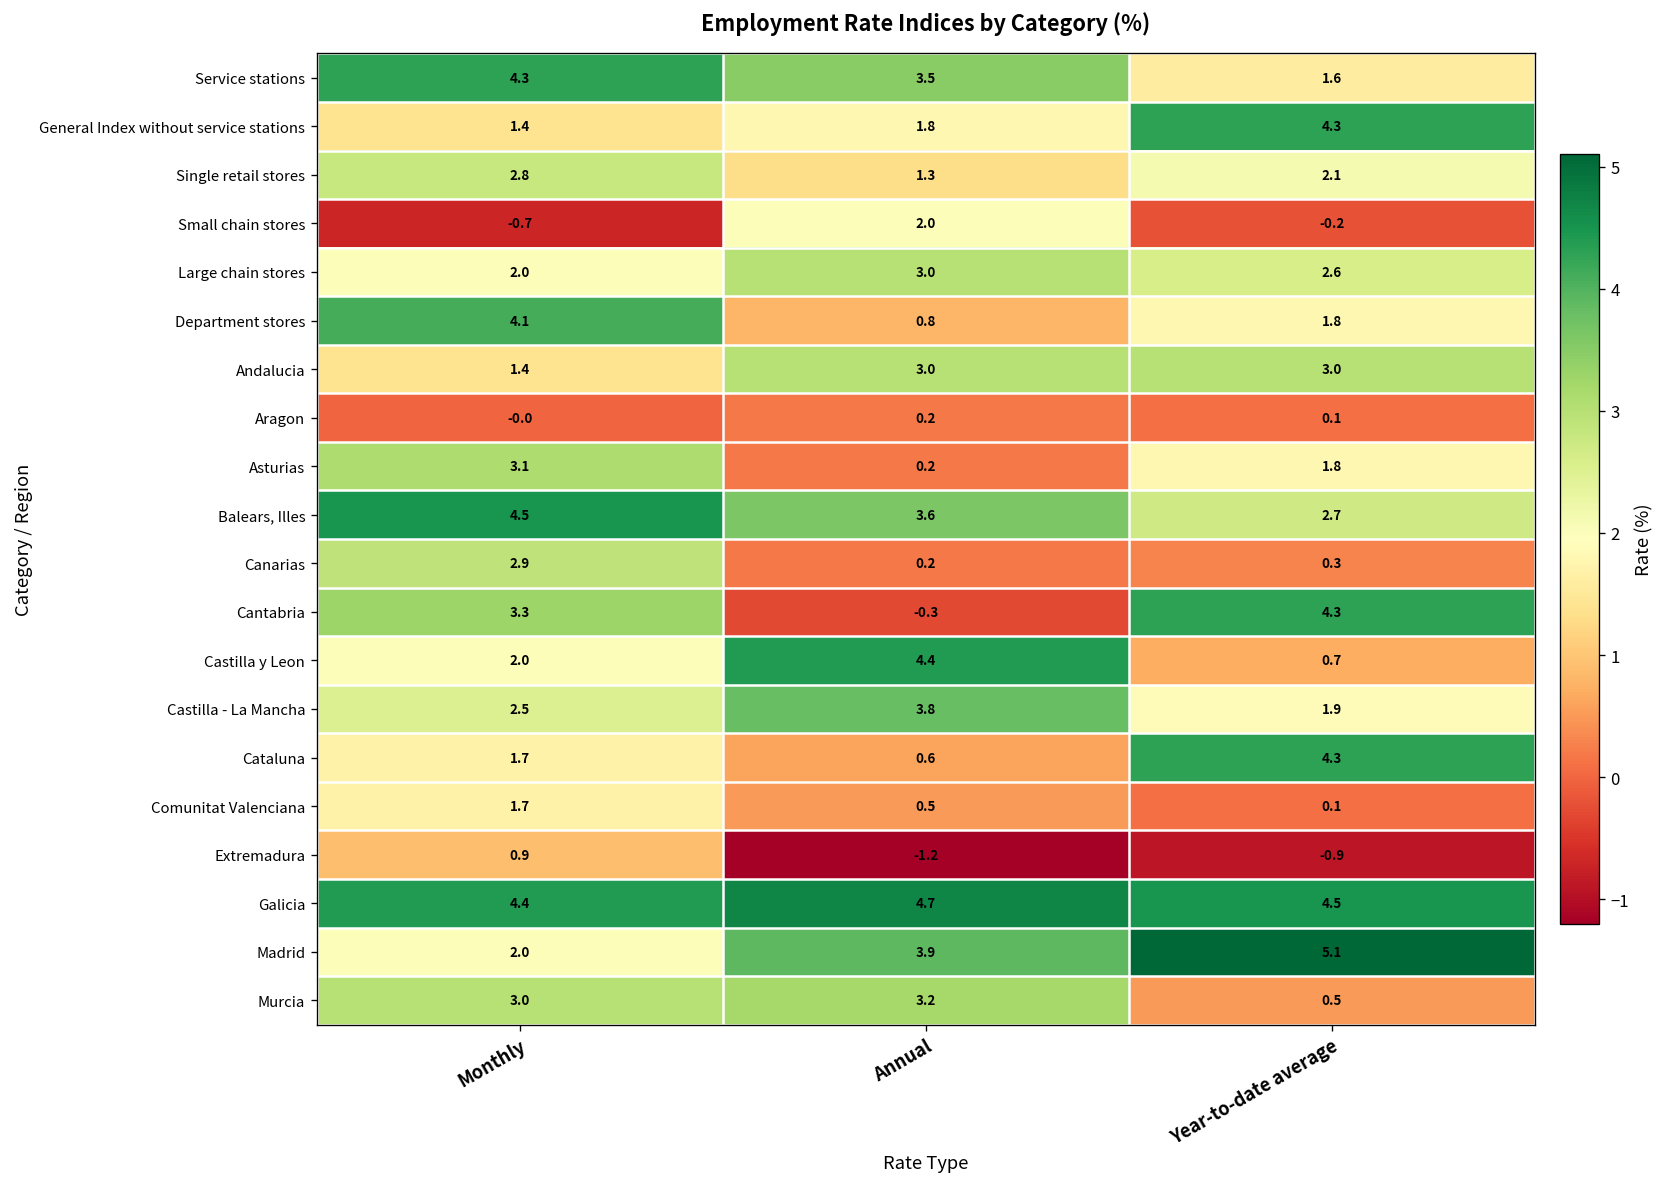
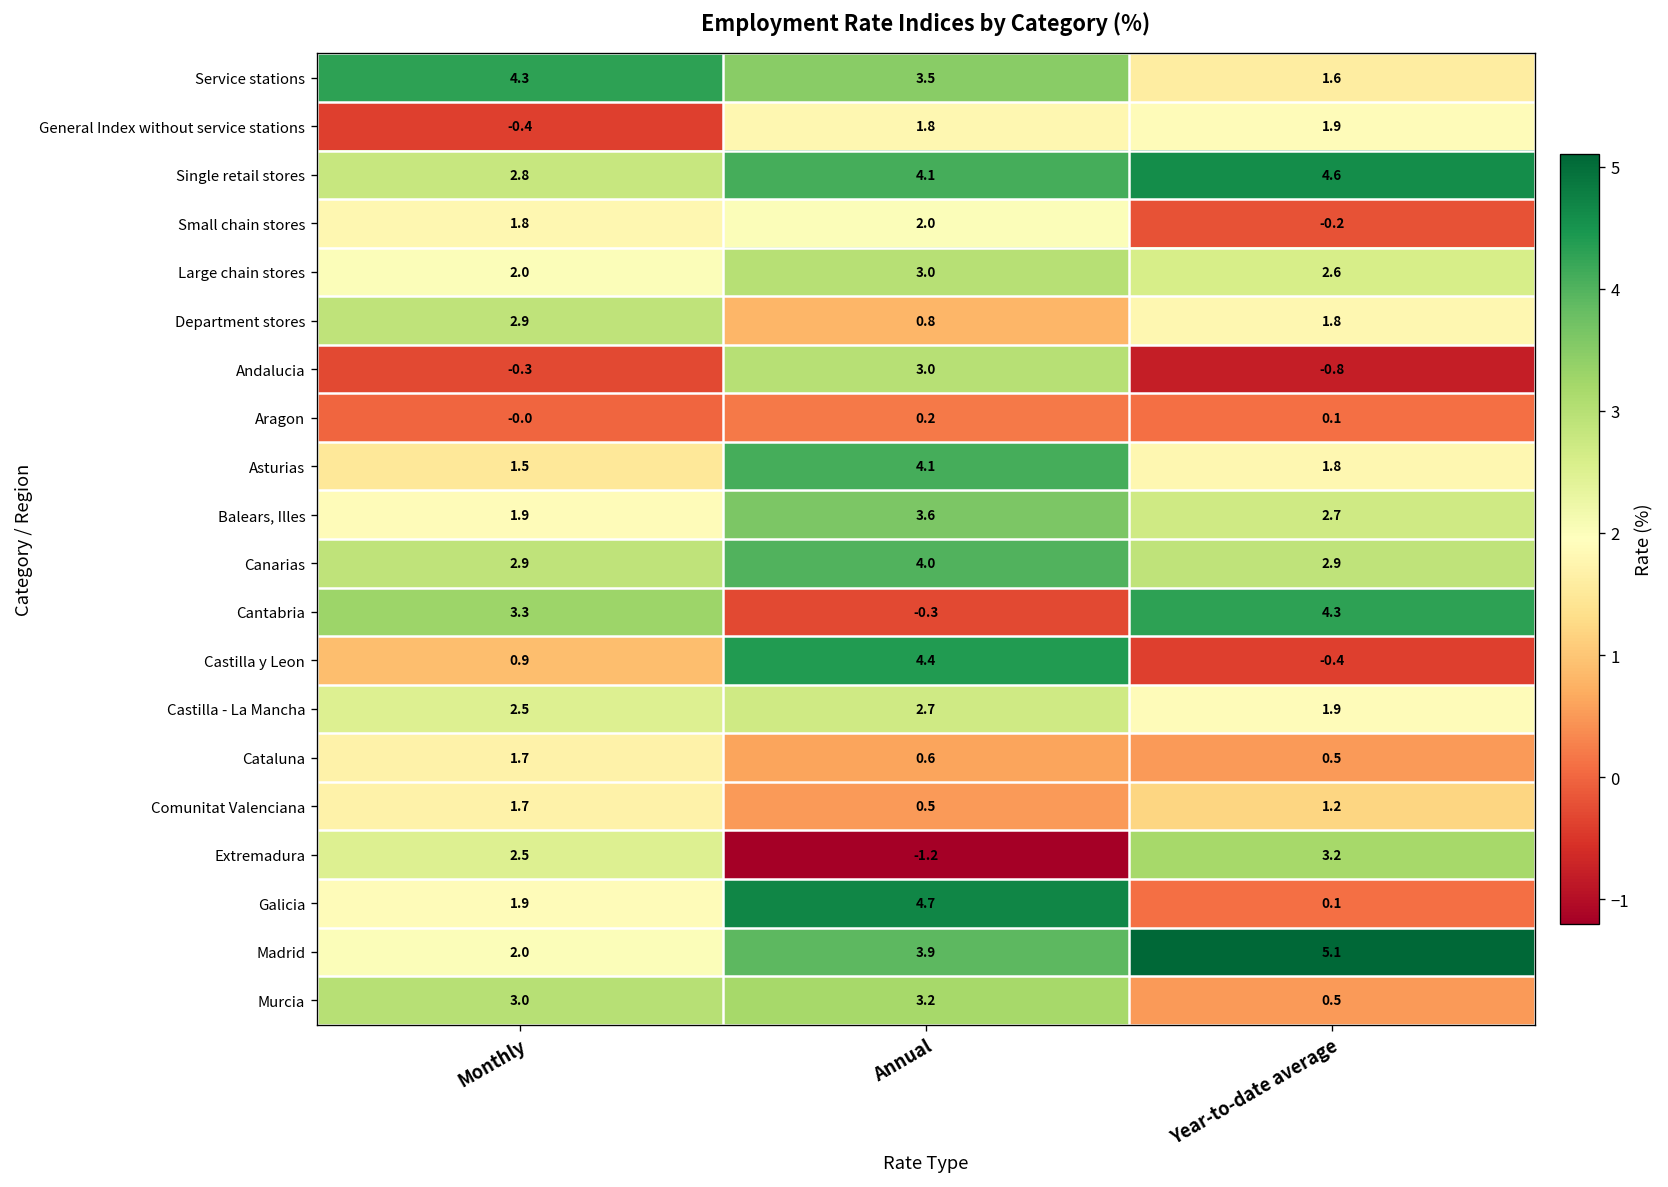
  {
    "Service stations": {
      "Monthly": 4.3,
      "Annual": 3.5,
      "Year-to-date average": 1.6
    },
    "General Index without service stations": {
-     "Monthly": 1.4,
+     "Monthly": -0.4,
      "Annual": 1.8,
-     "Year-to-date average": 4.3
+     "Year-to-date average": 1.9
    },
    "Single retail stores": {
      "Monthly": 2.8,
-     "Annual": 1.3,
-     "Year-to-date average": 2.1
+     "Annual": 4.1,
+     "Year-to-date average": 4.6
    },
    "Small chain stores": {
-     "Monthly": -0.7,
+     "Monthly": 1.8,
      "Annual": 2.0,
      "Year-to-date average": -0.2
    },
    "Large chain stores": {
      "Monthly": 2.0,
      "Annual": 3.0,
      "Year-to-date average": 2.6
    },
    "Department stores": {
-     "Monthly": 4.1,
+     "Monthly": 2.9,
      "Annual": 0.8,
      "Year-to-date average": 1.8
    },
    "Andalucia": {
-     "Monthly": 1.4,
+     "Monthly": -0.3,
      "Annual": 3.0,
-     "Year-to-date average": 3.0
+     "Year-to-date average": -0.8
    },
    "Aragon": {
      "Monthly": -0.0,
      "Annual": 0.2,
      "Year-to-date average": 0.1
    },
    "Asturias": {
-     "Monthly": 3.1,
-     "Annual": 0.2,
+     "Monthly": 1.5,
+     "Annual": 4.1,
      "Year-to-date average": 1.8
    },
    "Balears, Illes": {
-     "Monthly": 4.5,
+     "Monthly": 1.9,
      "Annual": 3.6,
      "Year-to-date average": 2.7
    },
    "Canarias": {
      "Monthly": 2.9,
-     "Annual": 0.2,
-     "Year-to-date average": 0.3
+     "Annual": 4.0,
+     "Year-to-date average": 2.9
    },
    "Cantabria": {
      "Monthly": 3.3,
      "Annual": -0.3,
      "Year-to-date average": 4.3
    },
    "Castilla y Leon": {
-     "Monthly": 2.0,
+     "Monthly": 0.9,
      "Annual": 4.4,
-     "Year-to-date average": 0.7
+     "Year-to-date average": -0.4
    },
    "Castilla - La Mancha": {
      "Monthly": 2.5,
-     "Annual": 3.8,
+     "Annual": 2.7,
      "Year-to-date average": 1.9
    },
    "Cataluna": {
      "Monthly": 1.7,
      "Annual": 0.6,
-     "Year-to-date average": 4.3
+     "Year-to-date average": 0.5
    },
    "Comunitat Valenciana": {
      "Monthly": 1.7,
      "Annual": 0.5,
-     "Year-to-date average": 0.1
+     "Year-to-date average": 1.2
    },
    "Extremadura": {
-     "Monthly": 0.9,
+     "Monthly": 2.5,
      "Annual": -1.2,
-     "Year-to-date average": -0.9
+     "Year-to-date average": 3.2
    },
    "Galicia": {
-     "Monthly": 4.4,
+     "Monthly": 1.9,
      "Annual": 4.7,
-     "Year-to-date average": 4.5
+     "Year-to-date average": 0.1
    },
    "Madrid": {
      "Monthly": 2.0,
      "Annual": 3.9,
      "Year-to-date average": 5.1
    },
    "Murcia": {
      "Monthly": 3.0,
      "Annual": 3.2,
      "Year-to-date average": 0.5
    }
  }
